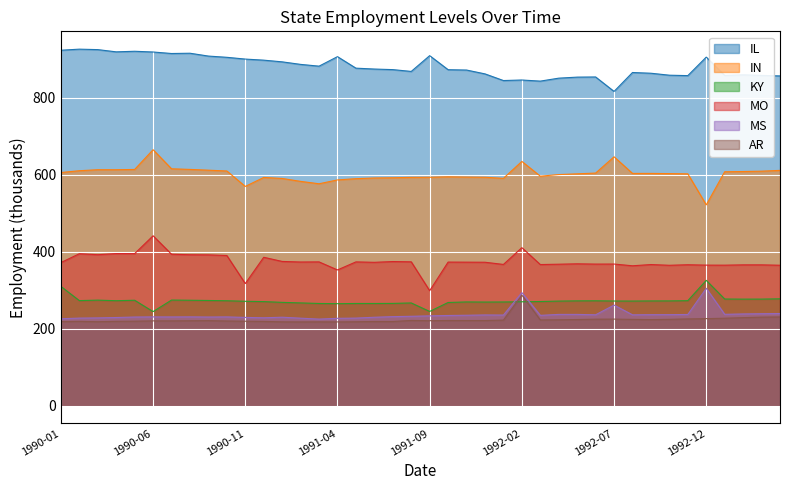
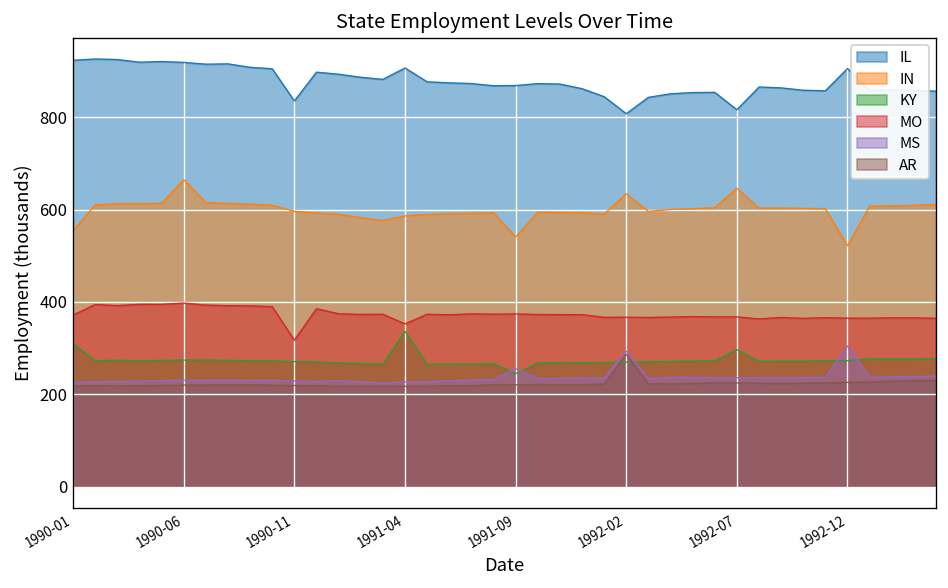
  {
    "IL": {
      "1990-01": 920,
      "1990-06": 920,
-     "1990-11": 900,
+     "1990-11": 840,
      "1991-04": 910,
-     "1991-09": 910,
-     "1992-02": 850,
+     "1991-09": 870,
+     "1992-02": 810,
      "1992-07": 820,
      "1992-12": 910
    },
    "IN": {
-     "1990-01": 610,
+     "1990-01": 550,
      "1990-06": 670,
-     "1990-11": 570,
+     "1990-11": 600,
      "1991-04": 590,
-     "1991-09": 590,
+     "1991-09": 540,
      "1992-02": 630,
      "1992-07": 650,
      "1992-12": 520
    },
    "KY": {
      "1990-01": 310,
-     "1990-06": 240,
+     "1990-06": 270,
      "1990-11": 270,
-     "1991-04": 260,
+     "1991-04": 340,
      "1991-09": 240,
      "1992-02": 270,
-     "1992-07": 270,
-     "1992-12": 330
+     "1992-07": 300,
+     "1992-12": 270
    },
    "MO": {
      "1990-01": 370,
-     "1990-06": 440,
+     "1990-06": 400,
      "1990-11": 320,
      "1991-04": 350,
-     "1991-09": 300,
-     "1992-02": 410,
+     "1991-09": 370,
+     "1992-02": 370,
      "1992-07": 370,
      "1992-12": 370
    },
    "MS": {
      "1990-01": 230,
      "1990-06": 230,
      "1990-11": 230,
      "1991-04": 230,
-     "1991-09": 230,
-     "1992-07": 260,
+     "1991-09": 260,
+     "1992-07": 240,
      "1992-12": 300
    },
    "AR": {
      "1990-01": 220,
      "1990-06": 220,
      "1990-11": 220,
      "1991-04": 220,
      "1991-09": 220,
      "1992-07": 220,
      "1992-12": 230
    }
  }
